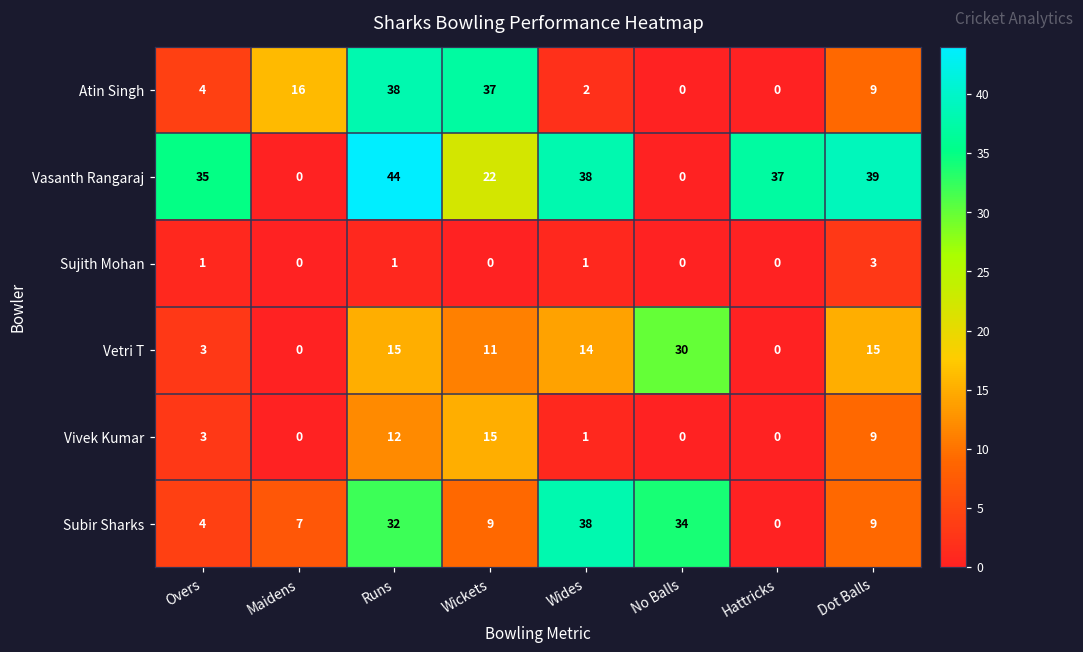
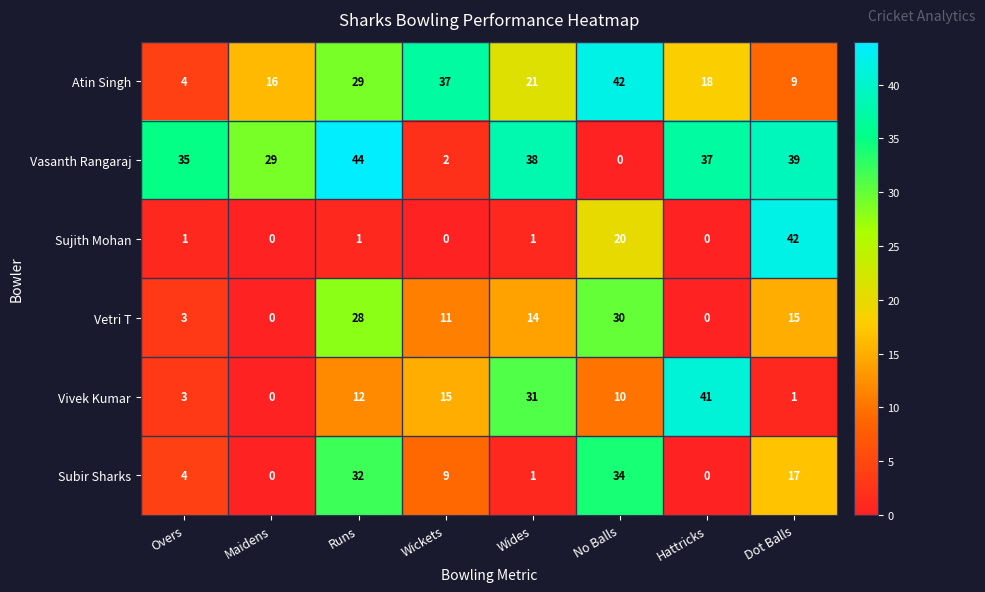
  {
    "Atin Singh": {
      "Overs": 4,
      "Maidens": 16,
-     "Runs": 38,
+     "Runs": 29,
      "Wickets": 37,
-     "Wides": 2,
-     "No Balls": 0,
-     "Hattricks": 0,
+     "Wides": 21,
+     "No Balls": 42,
+     "Hattricks": 18,
      "Dot Balls": 9
    },
    "Vasanth Rangaraj": {
      "Overs": 35,
-     "Maidens": 0,
+     "Maidens": 29,
      "Runs": 44,
-     "Wickets": 22,
+     "Wickets": 2,
      "Wides": 38,
      "No Balls": 0,
      "Hattricks": 37,
      "Dot Balls": 39
    },
    "Sujith Mohan": {
      "Overs": 1,
      "Maidens": 0,
      "Runs": 1,
      "Wickets": 0,
      "Wides": 1,
-     "No Balls": 0,
+     "No Balls": 20,
      "Hattricks": 0,
-     "Dot Balls": 3
+     "Dot Balls": 42
    },
    "Vetri T": {
      "Overs": 3,
      "Maidens": 0,
-     "Runs": 15,
+     "Runs": 28,
      "Wickets": 11,
      "Wides": 14,
      "No Balls": 30,
      "Hattricks": 0,
      "Dot Balls": 15
    },
    "Vivek Kumar": {
      "Overs": 3,
      "Maidens": 0,
      "Runs": 12,
      "Wickets": 15,
-     "Wides": 1,
-     "No Balls": 0,
-     "Hattricks": 0,
-     "Dot Balls": 9
+     "Wides": 31,
+     "No Balls": 10,
+     "Hattricks": 41,
+     "Dot Balls": 1
    },
    "Subir Sharks": {
      "Overs": 4,
-     "Maidens": 7,
+     "Maidens": 0,
      "Runs": 32,
      "Wickets": 9,
-     "Wides": 38,
+     "Wides": 1,
      "No Balls": 34,
      "Hattricks": 0,
-     "Dot Balls": 9
+     "Dot Balls": 17
    }
  }
